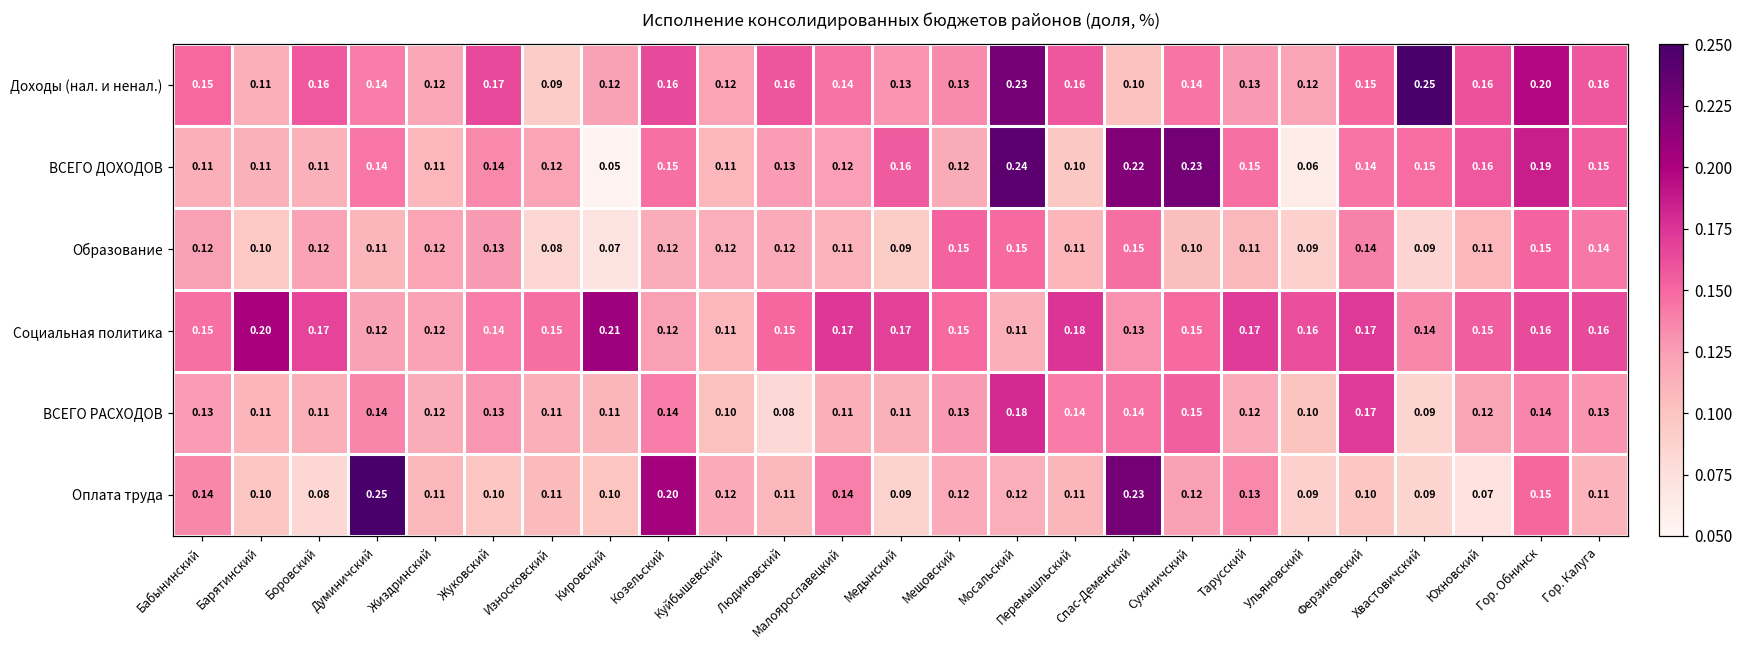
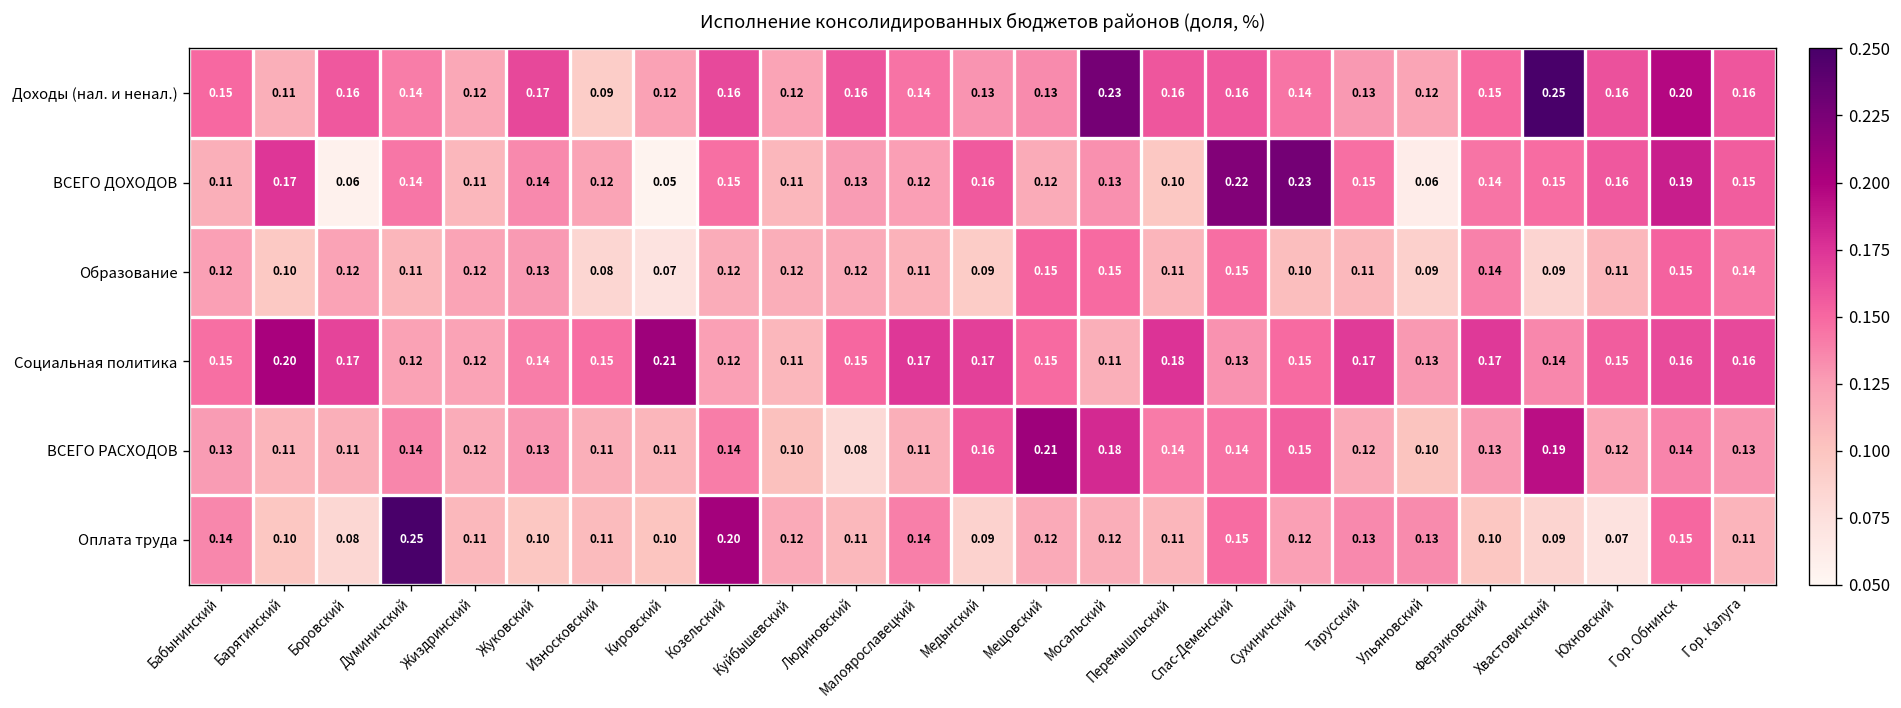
  {
    "Доходы (нал. и ненал.)": {
      "Бабынинский": 0.15,
      "Барятинский": 0.11,
      "Боровский": 0.16,
      "Думиничский": 0.14,
      "Жиздринский": 0.12,
      "Жуковский": 0.17,
      "Износковский": 0.09,
      "Кировский": 0.12,
      "Козельский": 0.16,
      "Куйбышевский": 0.12,
      "Людиновский": 0.16,
      "Малоярославецкий": 0.14,
      "Медынский": 0.13,
      "Мещовский": 0.13,
      "Мосальский": 0.23,
      "Перемышльский": 0.16,
-     "Спас-Деменский": 0.10,
+     "Спас-Деменский": 0.16,
      "Сухиничский": 0.14,
      "Тарусский": 0.13,
      "Ульяновский": 0.12,
      "Ферзиковский": 0.15,
      "Хвастовичский": 0.25,
      "Юхновский": 0.16,
      "Гор. Обнинск": 0.20,
      "Гор. Калуга": 0.16
    },
    "ВСЕГО ДОХОДОВ": {
      "Бабынинский": 0.11,
-     "Барятинский": 0.11,
-     "Боровский": 0.11,
+     "Барятинский": 0.17,
+     "Боровский": 0.06,
      "Думиничский": 0.14,
      "Жиздринский": 0.11,
      "Жуковский": 0.14,
      "Износковский": 0.12,
      "Кировский": 0.05,
      "Козельский": 0.15,
      "Куйбышевский": 0.11,
      "Людиновский": 0.13,
      "Малоярославецкий": 0.12,
      "Медынский": 0.16,
      "Мещовский": 0.12,
-     "Мосальский": 0.24,
+     "Мосальский": 0.13,
      "Перемышльский": 0.10,
      "Спас-Деменский": 0.22,
      "Сухиничский": 0.23,
      "Тарусский": 0.15,
      "Ульяновский": 0.06,
      "Ферзиковский": 0.14,
      "Хвастовичский": 0.15,
      "Юхновский": 0.16,
      "Гор. Обнинск": 0.19,
      "Гор. Калуга": 0.15
    },
    "Образование": {
      "Бабынинский": 0.12,
      "Барятинский": 0.10,
      "Боровский": 0.12,
      "Думиничский": 0.11,
      "Жиздринский": 0.12,
      "Жуковский": 0.13,
      "Износковский": 0.08,
      "Кировский": 0.07,
      "Козельский": 0.12,
      "Куйбышевский": 0.12,
      "Людиновский": 0.12,
      "Малоярославецкий": 0.11,
      "Медынский": 0.09,
      "Мещовский": 0.15,
      "Мосальский": 0.15,
      "Перемышльский": 0.11,
      "Спас-Деменский": 0.15,
      "Сухиничский": 0.10,
      "Тарусский": 0.11,
      "Ульяновский": 0.09,
      "Ферзиковский": 0.14,
      "Хвастовичский": 0.09,
      "Юхновский": 0.11,
      "Гор. Обнинск": 0.15,
      "Гор. Калуга": 0.14
    },
    "Социальная политика": {
      "Бабынинский": 0.15,
      "Барятинский": 0.20,
      "Боровский": 0.17,
      "Думиничский": 0.12,
      "Жиздринский": 0.12,
      "Жуковский": 0.14,
      "Износковский": 0.15,
      "Кировский": 0.21,
      "Козельский": 0.12,
      "Куйбышевский": 0.11,
      "Людиновский": 0.15,
      "Малоярославецкий": 0.17,
      "Медынский": 0.17,
      "Мещовский": 0.15,
      "Мосальский": 0.11,
      "Перемышльский": 0.18,
      "Спас-Деменский": 0.13,
      "Сухиничский": 0.15,
      "Тарусский": 0.17,
-     "Ульяновский": 0.16,
+     "Ульяновский": 0.13,
      "Ферзиковский": 0.17,
      "Хвастовичский": 0.14,
      "Юхновский": 0.15,
      "Гор. Обнинск": 0.16,
      "Гор. Калуга": 0.16
    },
    "ВСЕГО РАСХОДОВ": {
      "Бабынинский": 0.13,
      "Барятинский": 0.11,
      "Боровский": 0.11,
      "Думиничский": 0.14,
      "Жиздринский": 0.12,
      "Жуковский": 0.13,
      "Износковский": 0.11,
      "Кировский": 0.11,
      "Козельский": 0.14,
      "Куйбышевский": 0.10,
      "Людиновский": 0.08,
      "Малоярославецкий": 0.11,
-     "Медынский": 0.11,
-     "Мещовский": 0.13,
+     "Медынский": 0.16,
+     "Мещовский": 0.21,
      "Мосальский": 0.18,
      "Перемышльский": 0.14,
      "Спас-Деменский": 0.14,
      "Сухиничский": 0.15,
      "Тарусский": 0.12,
      "Ульяновский": 0.10,
-     "Ферзиковский": 0.17,
-     "Хвастовичский": 0.09,
+     "Ферзиковский": 0.13,
+     "Хвастовичский": 0.19,
      "Юхновский": 0.12,
      "Гор. Обнинск": 0.14,
      "Гор. Калуга": 0.13
    },
    "Оплата труда": {
      "Бабынинский": 0.14,
      "Барятинский": 0.10,
      "Боровский": 0.08,
      "Думиничский": 0.25,
      "Жиздринский": 0.11,
      "Жуковский": 0.10,
      "Износковский": 0.11,
      "Кировский": 0.10,
      "Козельский": 0.20,
      "Куйбышевский": 0.12,
      "Людиновский": 0.11,
      "Малоярославецкий": 0.14,
      "Медынский": 0.09,
      "Мещовский": 0.12,
      "Мосальский": 0.12,
      "Перемышльский": 0.11,
-     "Спас-Деменский": 0.23,
+     "Спас-Деменский": 0.15,
      "Сухиничский": 0.12,
      "Тарусский": 0.13,
-     "Ульяновский": 0.09,
+     "Ульяновский": 0.13,
      "Ферзиковский": 0.10,
      "Хвастовичский": 0.09,
      "Юхновский": 0.07,
      "Гор. Обнинск": 0.15,
      "Гор. Калуга": 0.11
    }
  }
